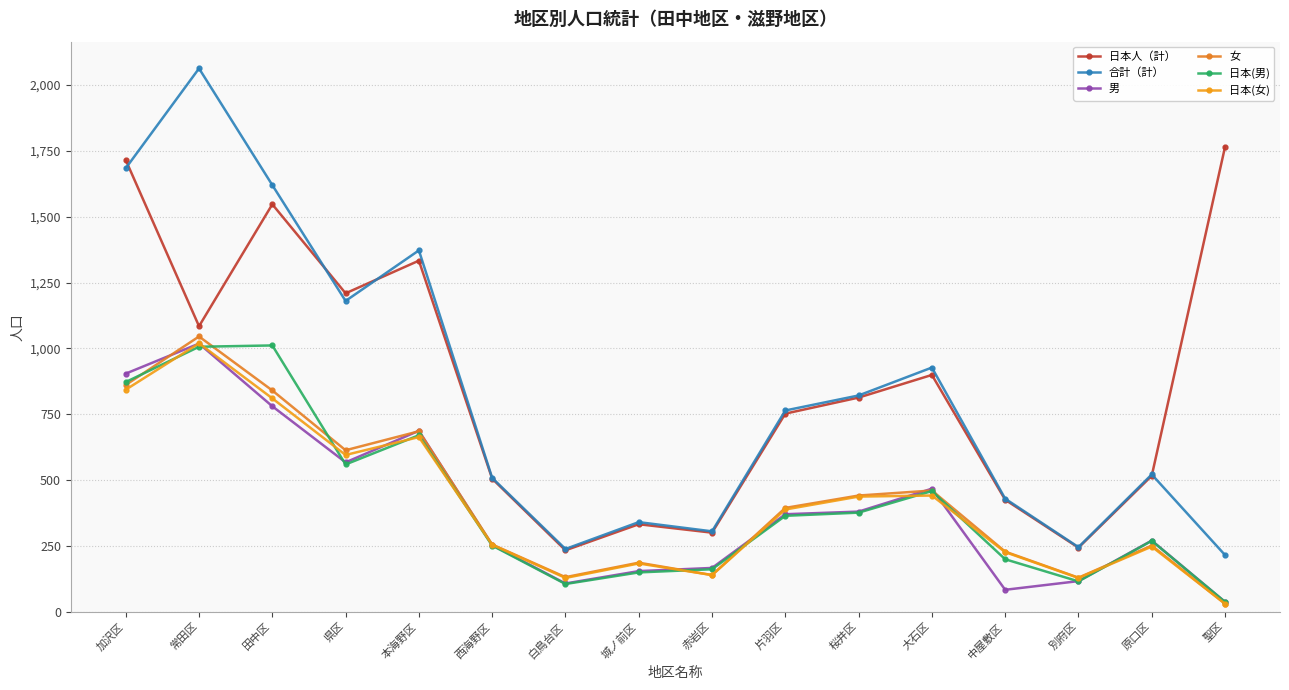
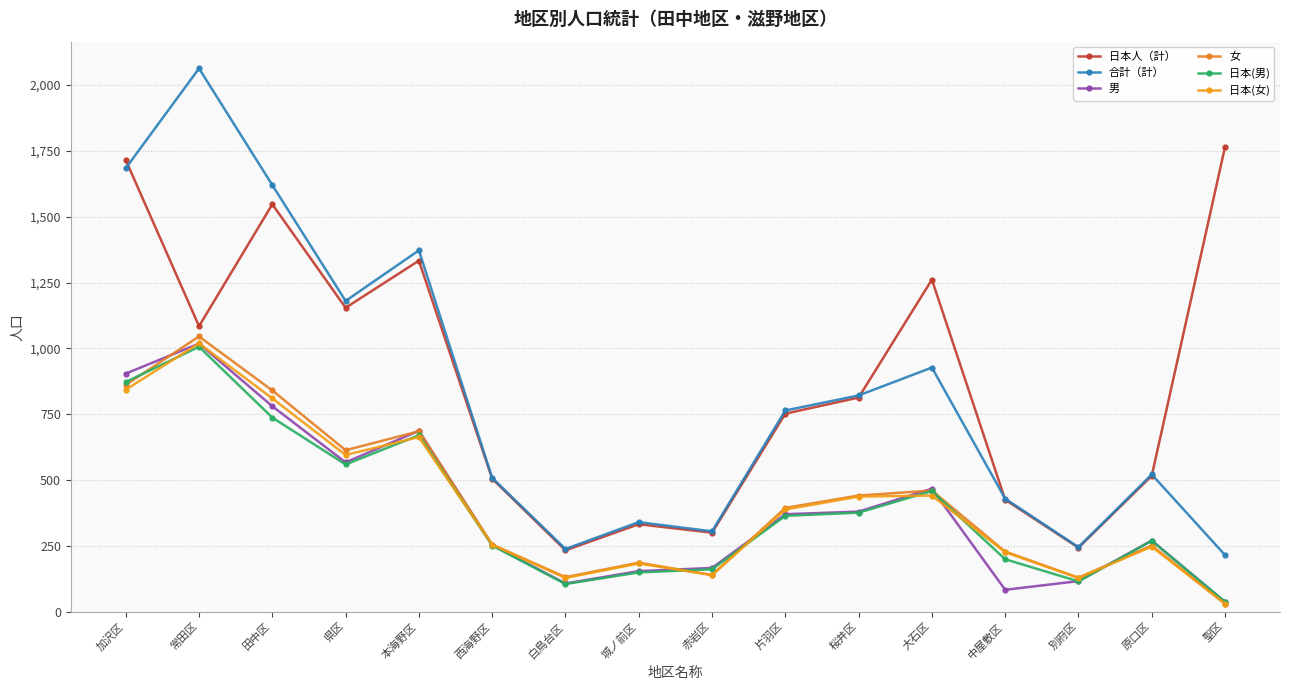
  {
    "日本人（計）": {
      "加沢区": "1,720",
      "常田区": "1,080",
      "田中区": "1,550",
-     "県区": "1,210",
+     "県区": "1,150",
      "本海野区": "1,330",
      "片羽区": "750",
-     "大石区": "900",
+     "大石区": "1,260",
      "聖区": "1,770"
    },
    "合計（計）": {
      "加沢区": "1,680",
      "常田区": "2,060",
      "田中区": "1,620",
      "県区": "1,180",
      "本海野区": "1,370",
      "片羽区": "760",
      "大石区": "930",
      "聖区": "220"
    },
    "男": {
      "加沢区": "900",
      "田中区": "780",
      "中屋敷区": "80"
    },
    "日本(男)": {
      "加沢区": "870",
      "常田区": "1,010",
-     "田中区": "1,010",
+     "田中区": "740",
      "中屋敷区": "200"
    }
  }
